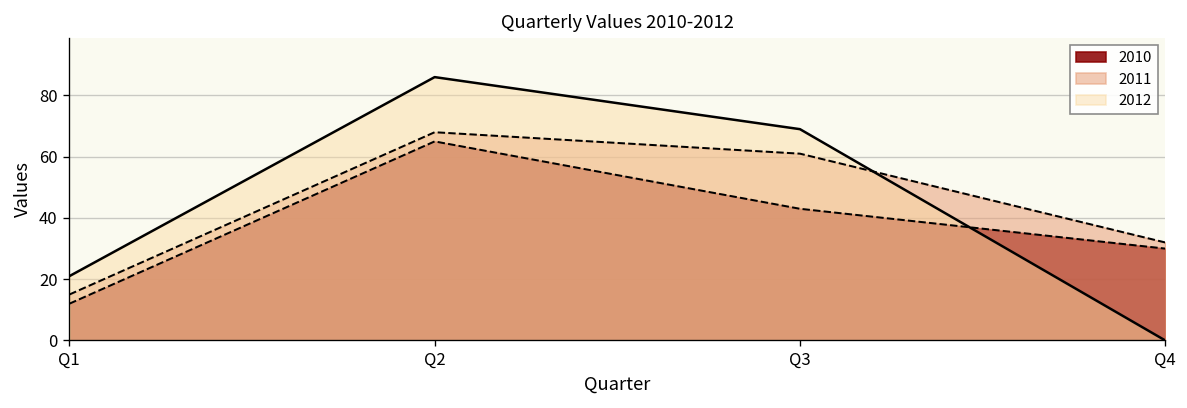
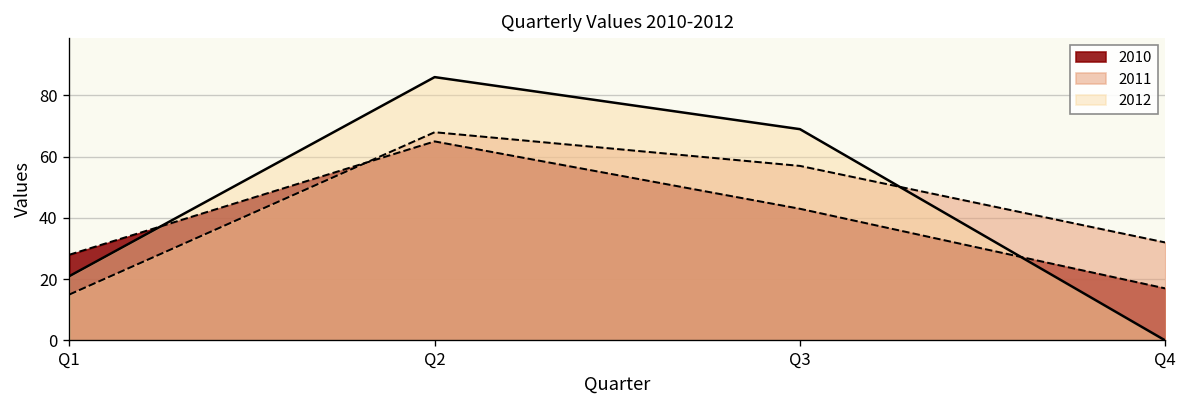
  {
    "2010": {
-     "Q1": 12,
+     "Q1": 28,
      "Q2": 65,
      "Q3": 43,
-     "Q4": 30
+     "Q4": 17
    },
    "2011": {
      "Q1": 15,
      "Q2": 68,
-     "Q3": 61,
+     "Q3": 57,
      "Q4": 32
    },
    "2012": {
      "Q1": 21,
      "Q2": 86,
      "Q3": 69,
      "Q4": 0
    }
  }
